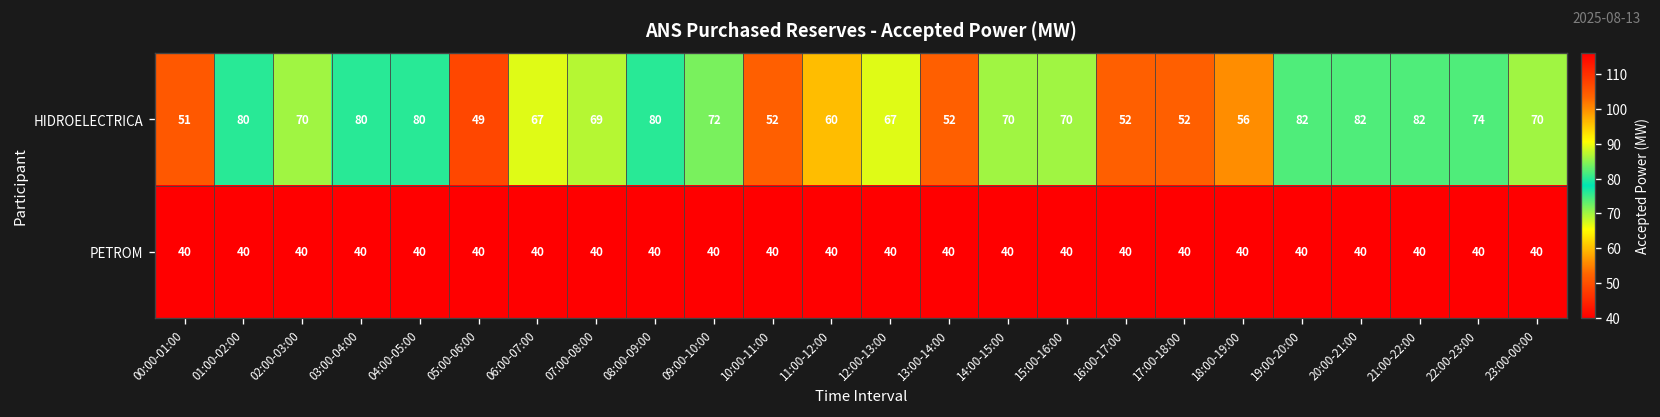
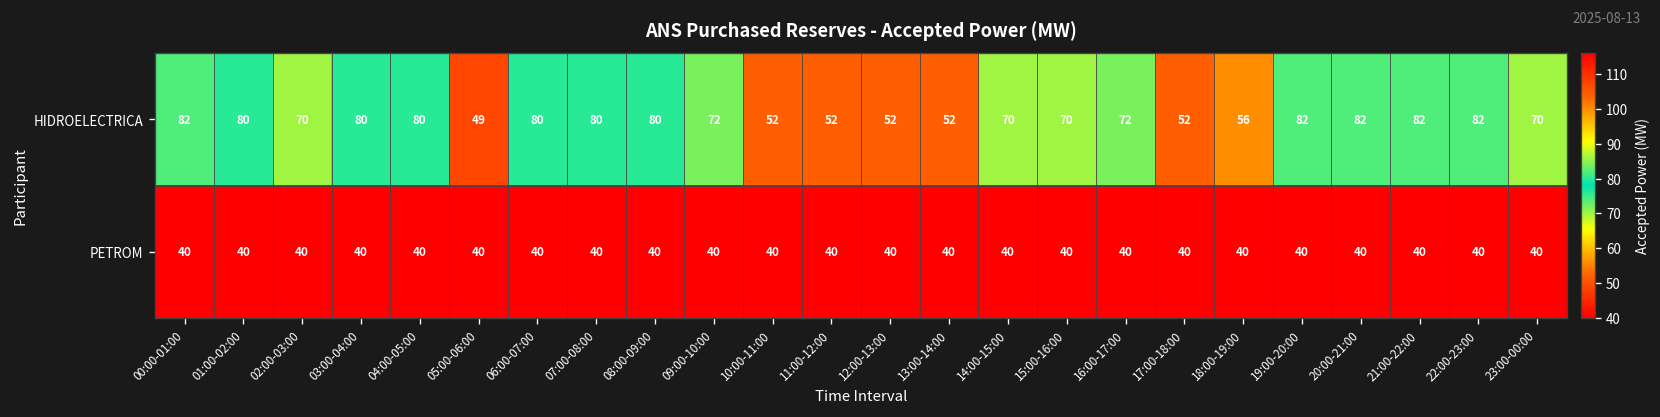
  {
    "HIDROELECTRICA": {
-     "00:00-01:00": 51,
+     "00:00-01:00": 82,
      "01:00-02:00": 80,
      "02:00-03:00": 70,
      "03:00-04:00": 80,
      "04:00-05:00": 80,
      "05:00-06:00": 49,
-     "06:00-07:00": 67,
-     "07:00-08:00": 69,
+     "06:00-07:00": 80,
+     "07:00-08:00": 80,
      "08:00-09:00": 80,
      "09:00-10:00": 72,
      "10:00-11:00": 52,
-     "11:00-12:00": 60,
-     "12:00-13:00": 67,
+     "11:00-12:00": 52,
+     "12:00-13:00": 52,
      "13:00-14:00": 52,
      "14:00-15:00": 70,
      "15:00-16:00": 70,
-     "16:00-17:00": 52,
+     "16:00-17:00": 72,
      "17:00-18:00": 52,
      "18:00-19:00": 56,
      "19:00-20:00": 82,
      "20:00-21:00": 82,
      "21:00-22:00": 82,
-     "22:00-23:00": 74,
+     "22:00-23:00": 82,
      "23:00-00:00": 70
    },
    "PETROM": {
      "00:00-01:00": 40,
      "01:00-02:00": 40,
      "02:00-03:00": 40,
      "03:00-04:00": 40,
      "04:00-05:00": 40,
      "05:00-06:00": 40,
      "06:00-07:00": 40,
      "07:00-08:00": 40,
      "08:00-09:00": 40,
      "09:00-10:00": 40,
      "10:00-11:00": 40,
      "11:00-12:00": 40,
      "12:00-13:00": 40,
      "13:00-14:00": 40,
      "14:00-15:00": 40,
      "15:00-16:00": 40,
      "16:00-17:00": 40,
      "17:00-18:00": 40,
      "18:00-19:00": 40,
      "19:00-20:00": 40,
      "20:00-21:00": 40,
      "21:00-22:00": 40,
      "22:00-23:00": 40,
      "23:00-00:00": 40
    }
  }
